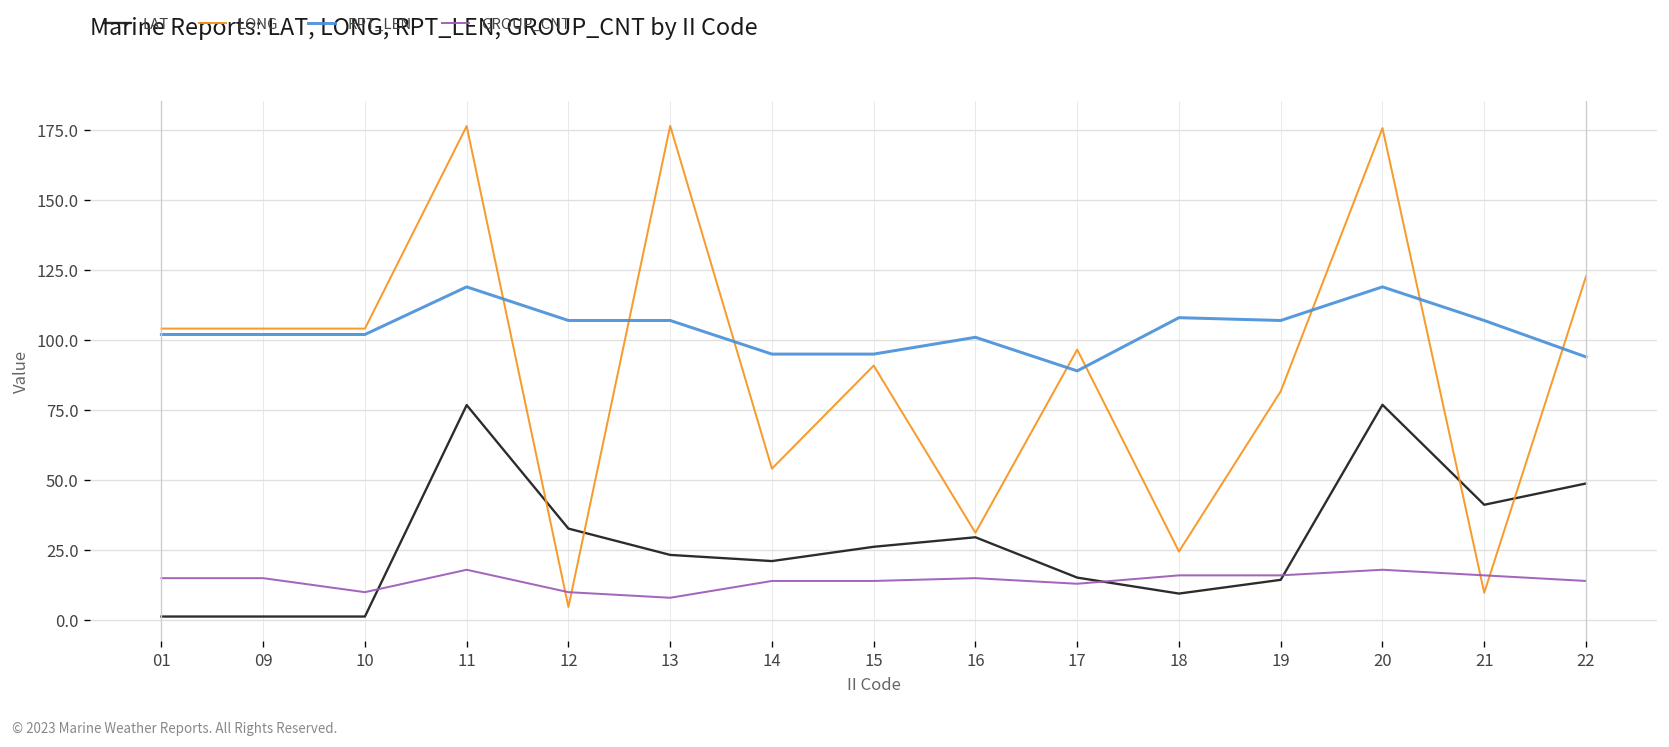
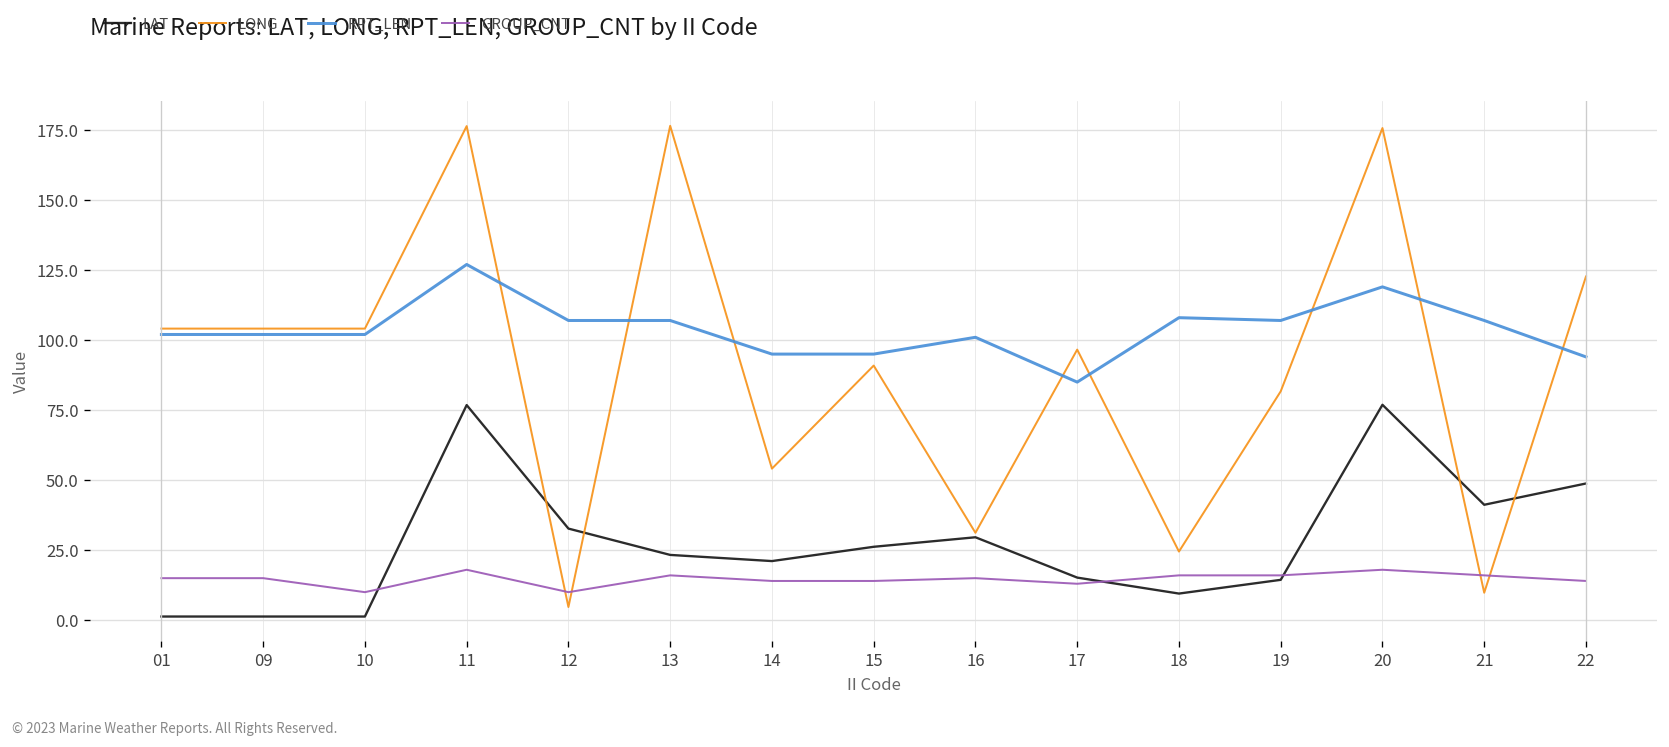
  {
    "LAT": {
      "01": 1,
      "09": 1,
      "10": 1,
      "11": 77,
      "12": 33,
      "13": 23,
      "14": 21,
      "15": 26,
      "16": 30,
      "17": 15,
      "18": 10,
      "19": 14,
      "20": 77,
      "21": 41,
      "22": 49
    },
    "LONG": {
      "01": 104,
      "09": 104,
      "10": 104,
      "11": 176,
      "12": 5,
      "13": 177,
      "14": 54,
      "15": 91,
      "16": 31,
      "17": 97,
      "18": 25,
      "19": 82,
      "20": 176,
      "21": 10,
      "22": 123
    },
    "RPT_LEN": {
      "01": 102,
      "09": 102,
      "10": 102,
-     "11": 119,
+     "11": 127,
      "12": 107,
      "13": 107,
      "14": 95,
      "15": 95,
      "16": 101,
-     "17": 89,
+     "17": 85,
      "18": 108,
      "19": 107,
      "20": 119,
      "21": 107,
      "22": 94
    },
    "GROUP_CNT": {
      "01": 15,
      "09": 15,
      "10": 10,
      "11": 18,
      "12": 10,
-     "13": 8,
+     "13": 16,
      "14": 14,
      "15": 14,
      "16": 15,
      "17": 13,
      "18": 16,
      "19": 16,
      "20": 18,
      "21": 16,
      "22": 14
    }
  }
